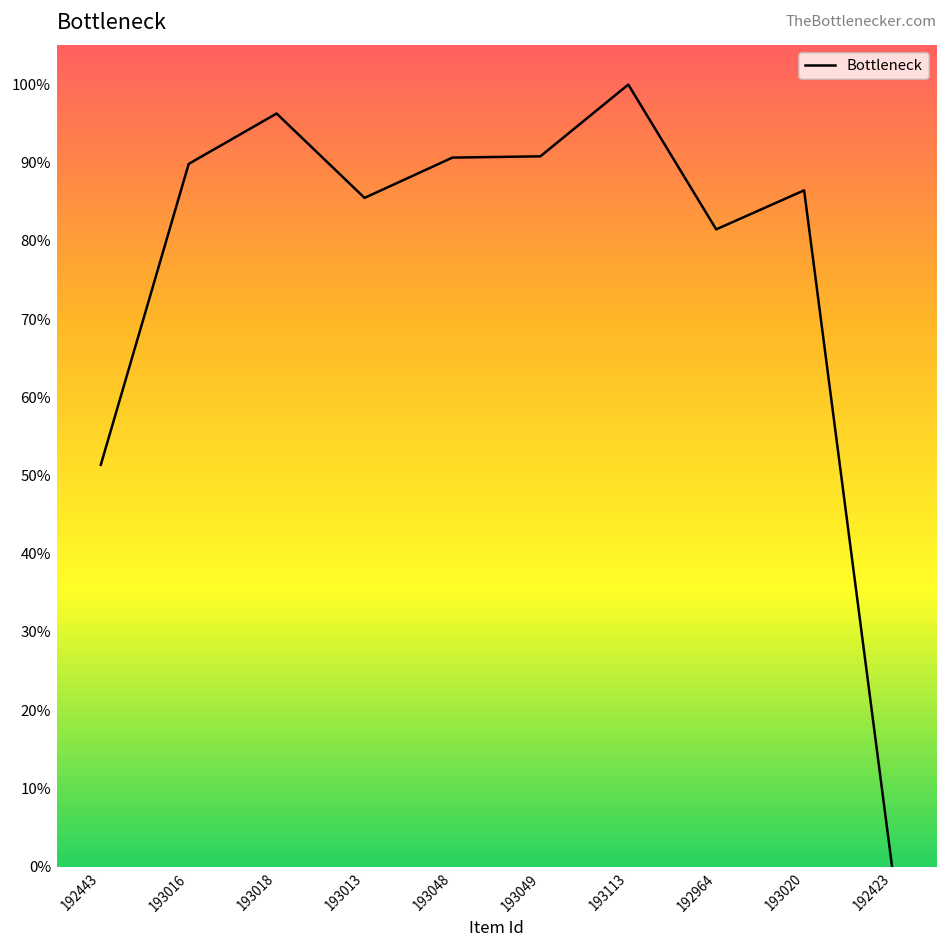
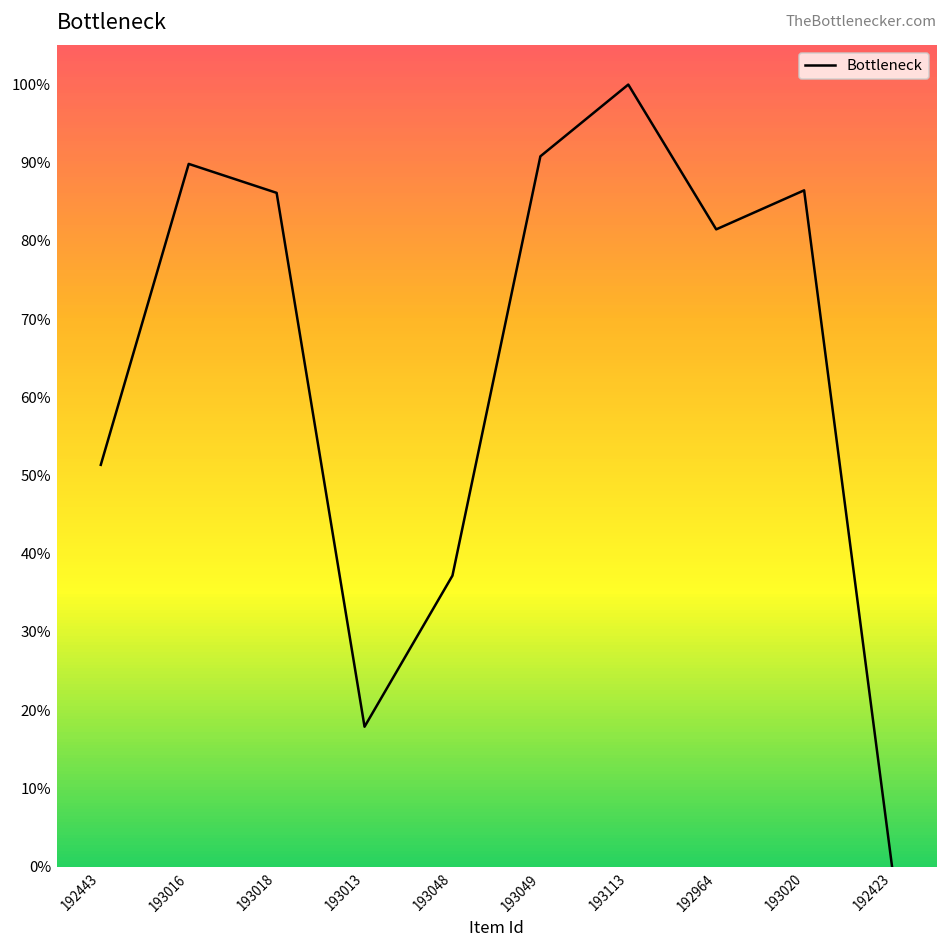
  {
    "192443": "51%",
    "193016": "90%",
-   "193018": "96%",
-   "193013": "86%",
-   "193048": "91%",
+   "193018": "86%",
+   "193013": "18%",
+   "193048": "37%",
    "193049": "91%",
    "193113": "100%",
    "192964": "81%",
    "193020": "86%",
    "192423": "0%"
  }
